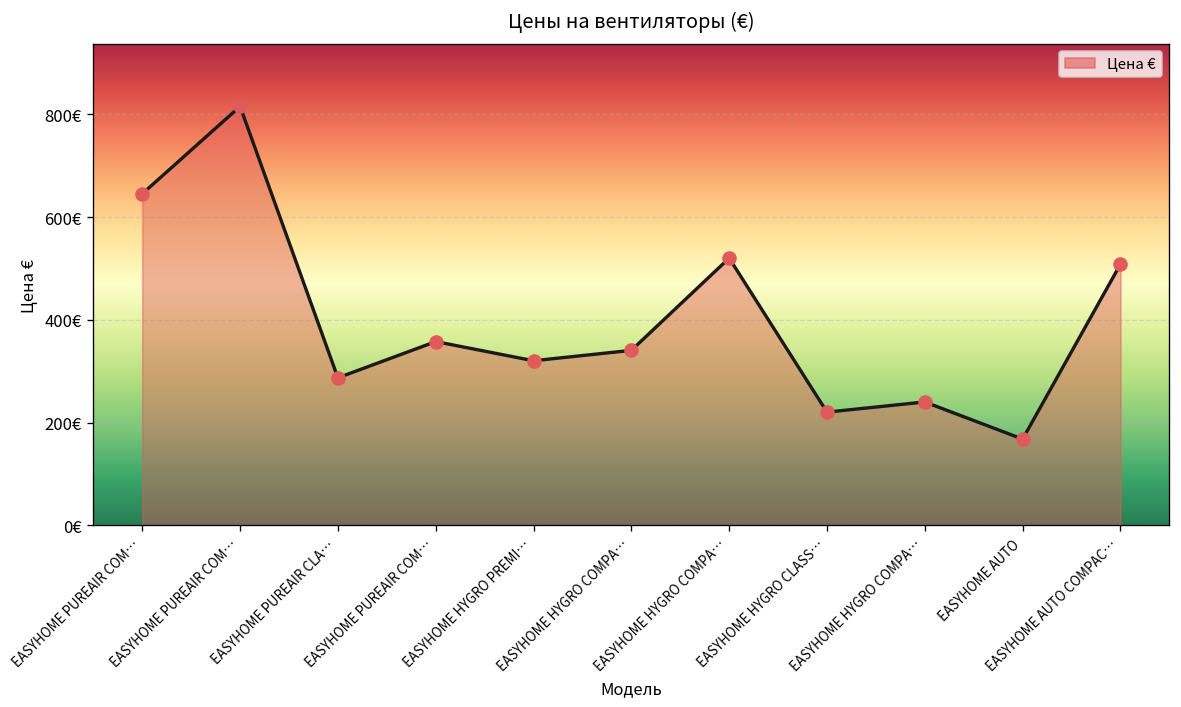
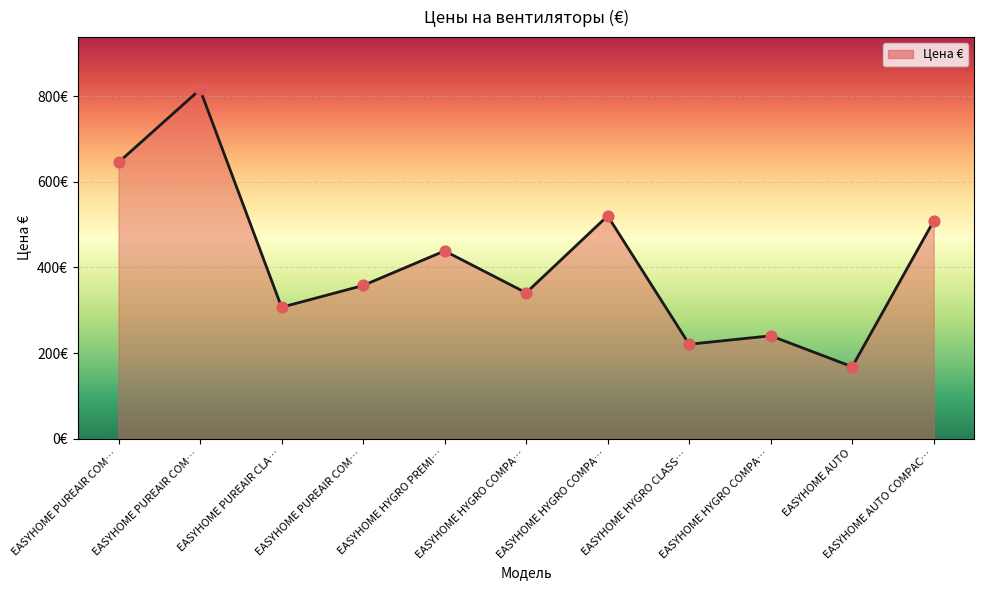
  {
-   "EASYHOME PUREAIR CLA…": "290€",
-   "EASYHOME HYGRO PREMI…": "320€",
+   "EASYHOME PUREAIR CLA…": "310€",
+   "EASYHOME HYGRO PREMI…": "440€",
    "EASYHOME HYGRO CLASS…": "220€",
    "EASYHOME AUTO": "170€",
    "EASYHOME AUTO COMPAC…": "510€"
  }
